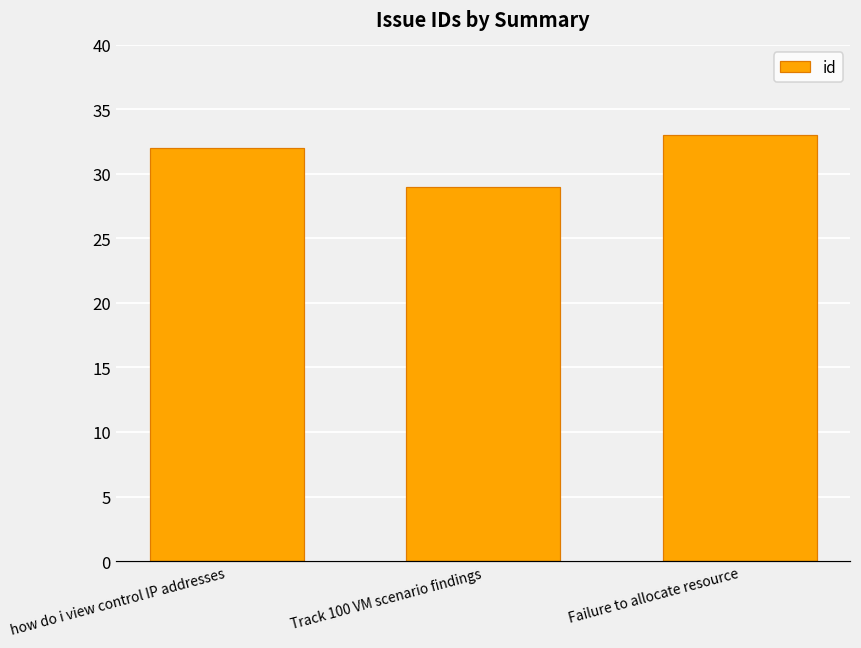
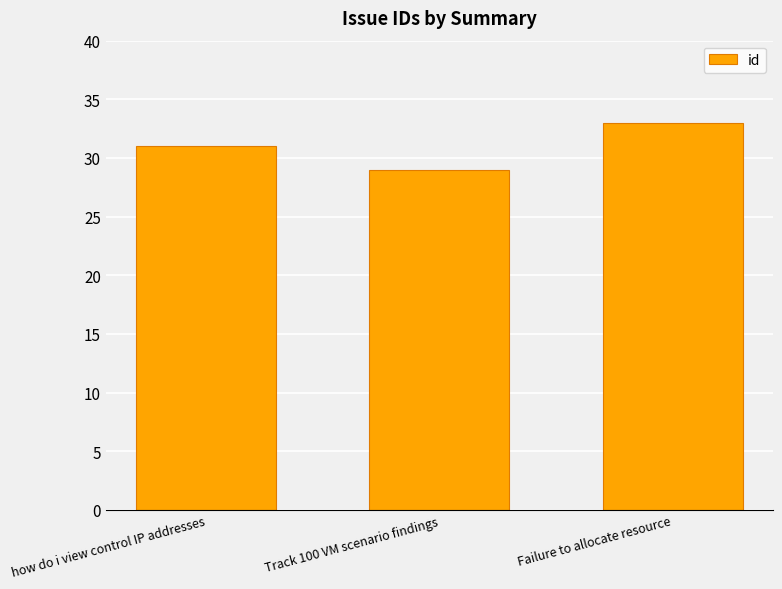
  {
-   "how do i view control IP addresses": 32,
+   "how do i view control IP addresses": 31,
    "Track 100 VM scenario findings": 29,
    "Failure to allocate resource": 33
  }
